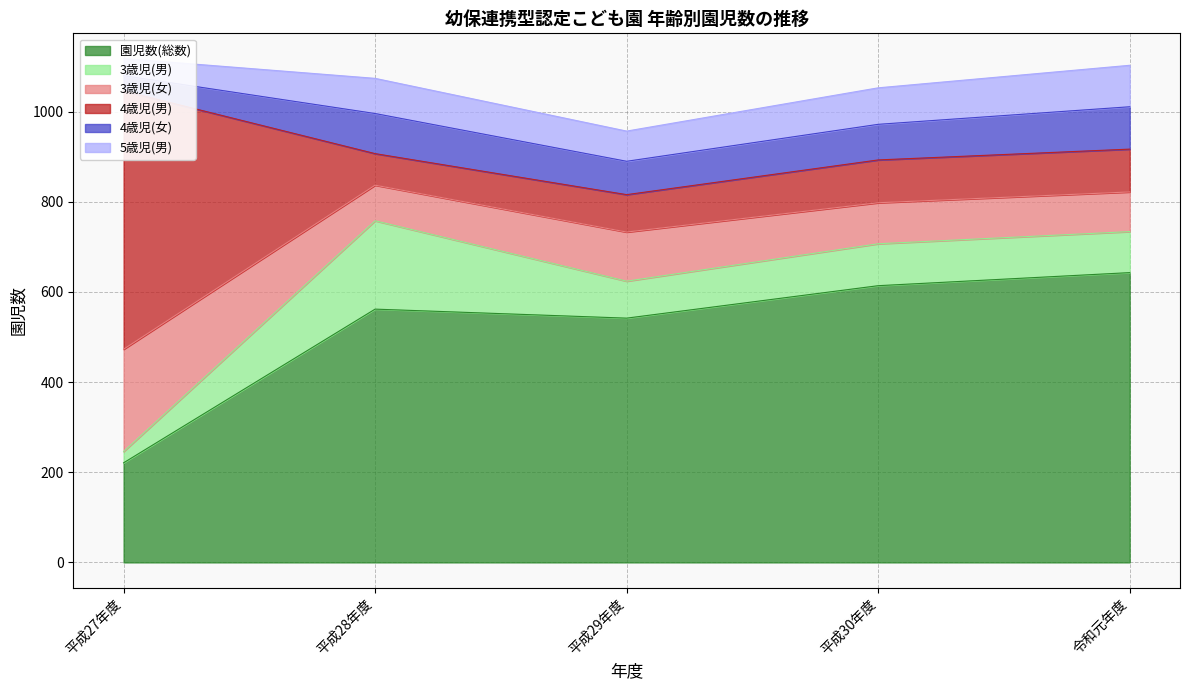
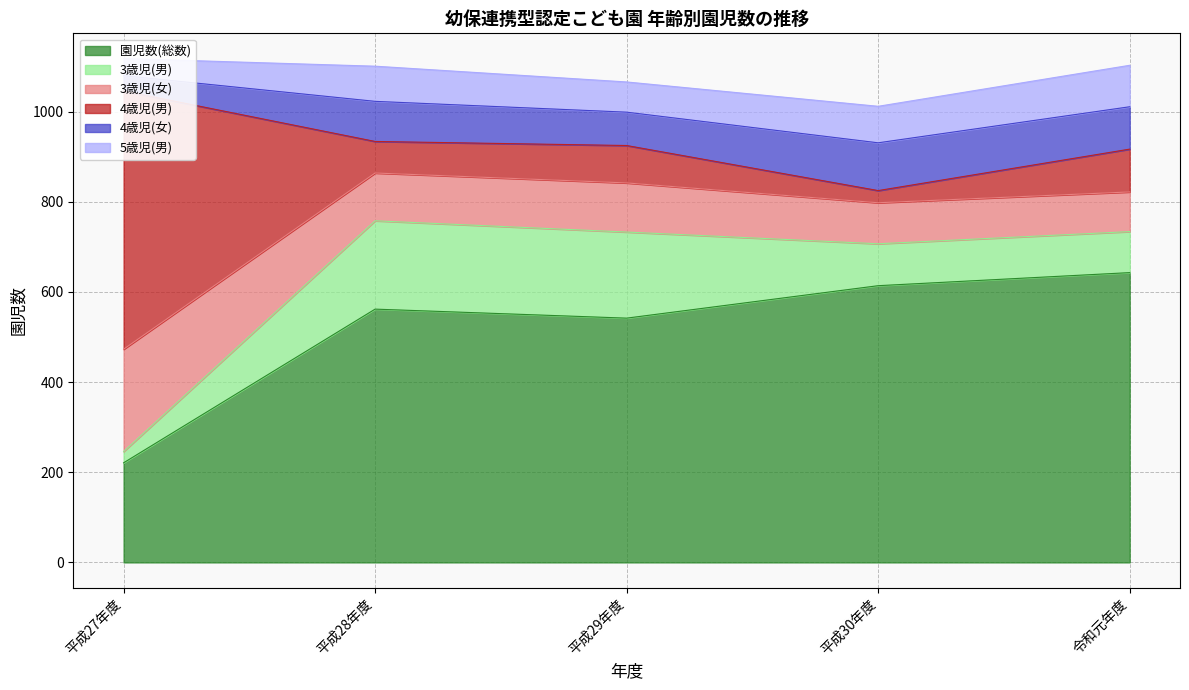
  {
    "園児数(総数)": {
      "平成27年度": 220,
      "平成28年度": 560,
      "平成29年度": 540,
      "平成30年度": 610,
      "令和元年度": 640
    },
    "3歳児(男)": {
      "平成27年度": 30,
      "平成28年度": 200,
-     "平成29年度": 80,
+     "平成29年度": 190,
      "平成30年度": 90,
      "令和元年度": 90
    },
    "3歳児(女)": {
      "平成27年度": 230,
-     "平成28年度": 80,
+     "平成28年度": 110,
      "平成29年度": 110,
      "平成30年度": 90,
      "令和元年度": 90
    },
    "4歳児(男)": {
      "平成28年度": 70,
      "平成29年度": 80,
-     "平成30年度": 100,
+     "平成30年度": 30,
      "令和元年度": 100
    },
    "4歳児(女)": {
      "平成28年度": 90,
      "平成29年度": 70,
-     "平成30年度": 80,
+     "平成30年度": 110,
      "令和元年度": 90
    },
    "5歳児(男)": {
      "平成28年度": 80,
      "平成29年度": 70,
      "平成30年度": 80,
      "令和元年度": 90
    }
  }
